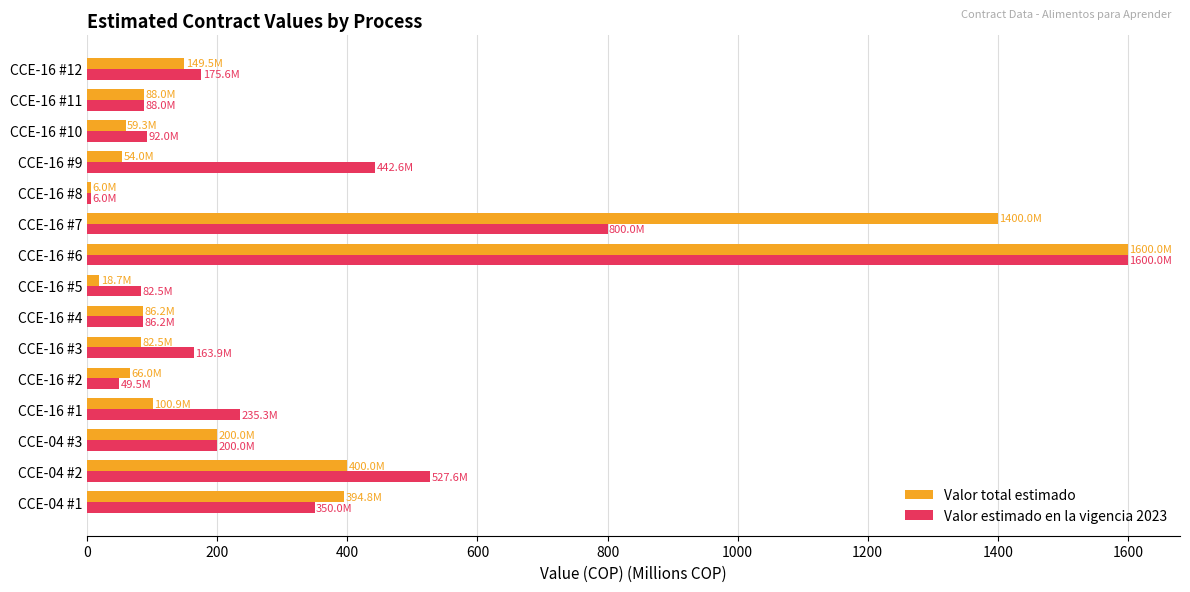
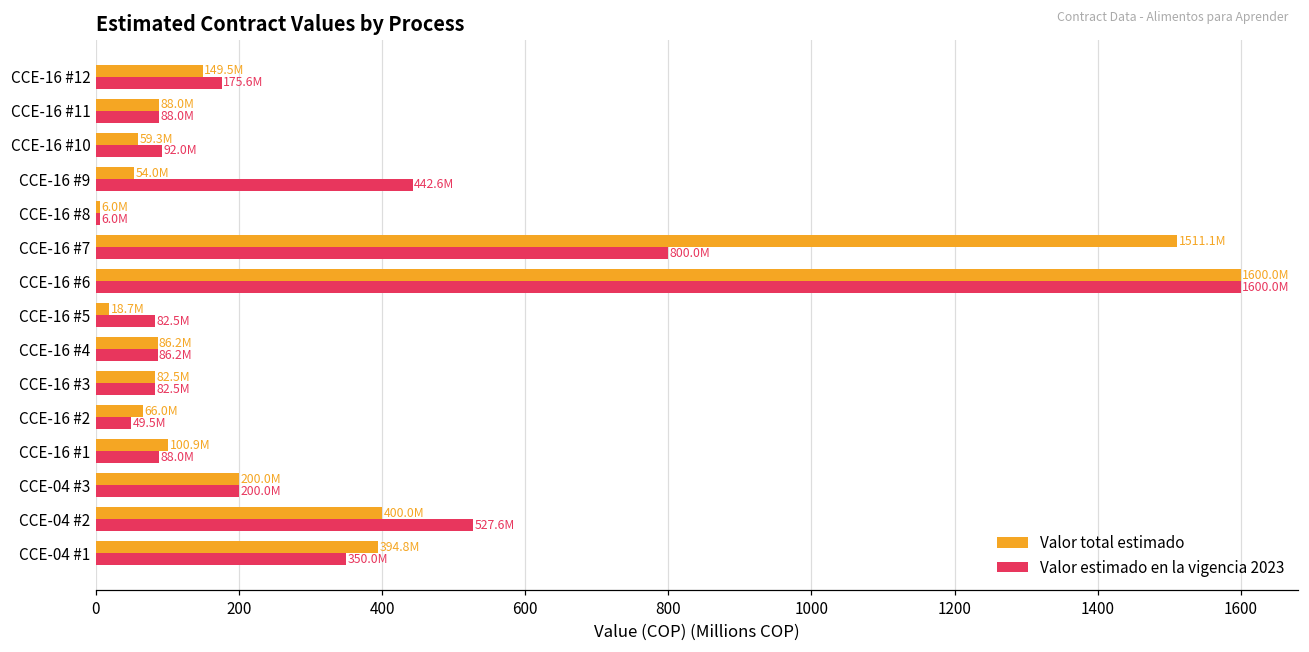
  {
    "Valor total estimado": {
      "CCE-16 #12": "149.5M",
      "CCE-16 #11": "88.0M",
      "CCE-16 #10": "59.3M",
      "CCE-16 #9": "54.0M",
      "CCE-16 #8": "6.0M",
-     "CCE-16 #7": "1400.0M",
+     "CCE-16 #7": "1511.1M",
      "CCE-16 #6": "1600.0M",
      "CCE-16 #5": "18.7M",
      "CCE-16 #4": "86.2M",
      "CCE-16 #3": "82.5M",
      "CCE-16 #2": "66.0M",
      "CCE-16 #1": "100.9M",
      "CCE-04 #3": "200.0M",
      "CCE-04 #2": "400.0M",
      "CCE-04 #1": "394.8M"
    },
    "Valor estimado en la vigencia 2023": {
      "CCE-16 #12": "175.6M",
      "CCE-16 #11": "88.0M",
      "CCE-16 #10": "92.0M",
      "CCE-16 #9": "442.6M",
      "CCE-16 #8": "6.0M",
      "CCE-16 #7": "800.0M",
      "CCE-16 #6": "1600.0M",
      "CCE-16 #5": "82.5M",
      "CCE-16 #4": "86.2M",
-     "CCE-16 #3": "163.9M",
+     "CCE-16 #3": "82.5M",
      "CCE-16 #2": "49.5M",
-     "CCE-16 #1": "235.3M",
+     "CCE-16 #1": "88.0M",
      "CCE-04 #3": "200.0M",
      "CCE-04 #2": "527.6M",
      "CCE-04 #1": "350.0M"
    }
  }
